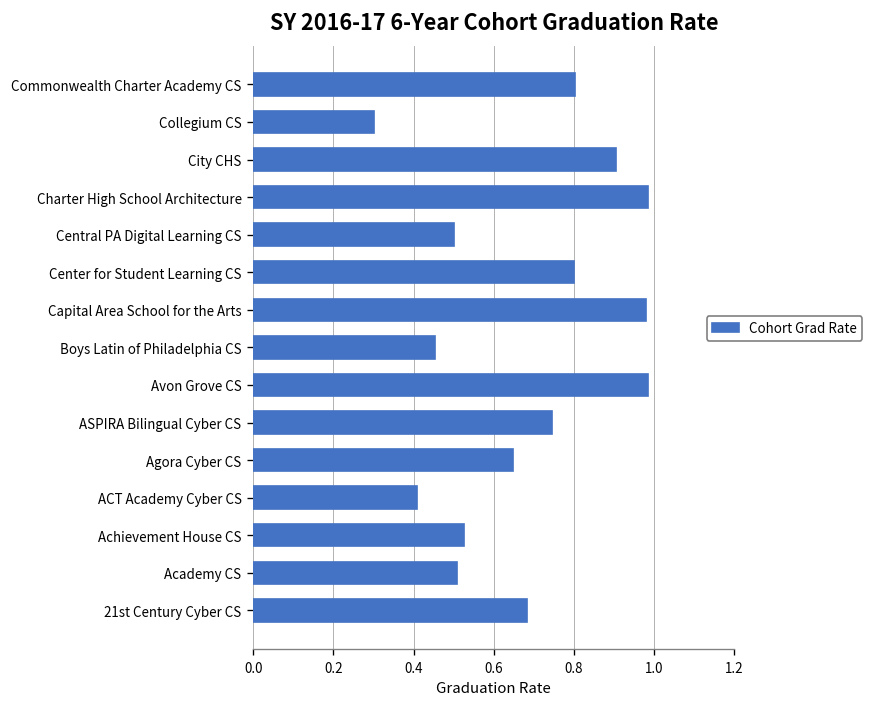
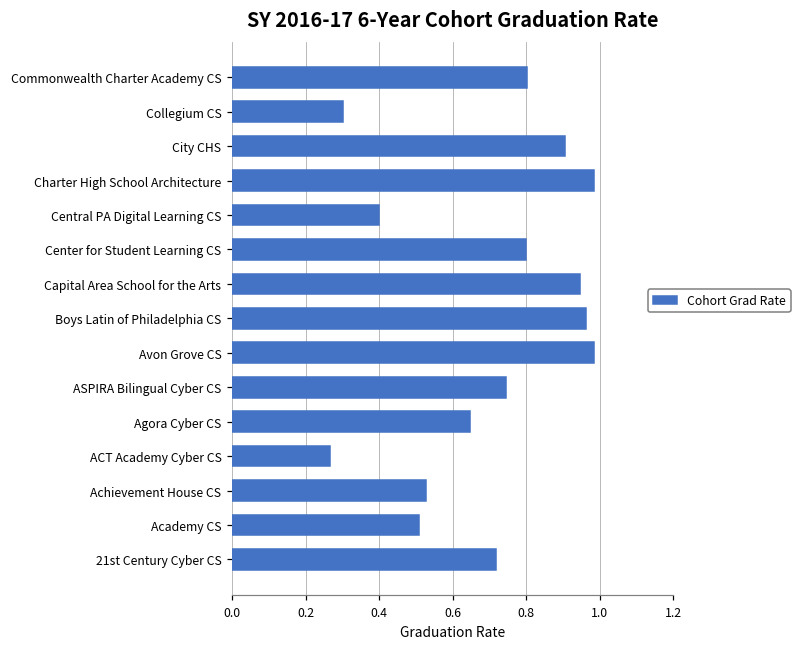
  {
    "Commonwealth Charter Academy CS": 0.80,
    "Collegium CS": 0.30,
    "City CHS": 0.90,
    "Charter High School Architecture": 0.99,
-   "Central PA Digital Learning CS": 0.5,
+   "Central PA Digital Learning CS": 0.4,
    "Center for Student Learning CS": 0.80,
-   "Capital Area School for the Arts": 0.98,
-   "Boys Latin of Philadelphia CS": 0.45,
+   "Capital Area School for the Arts": 0.95,
+   "Boys Latin of Philadelphia CS": 0.96,
    "Avon Grove CS": 0.99,
    "ASPIRA Bilingual Cyber CS": 0.75,
    "Agora Cyber CS": 0.65,
-   "ACT Academy Cyber CS": 0.41,
+   "ACT Academy Cyber CS": 0.27,
    "Achievement House CS": 0.53,
    "Academy CS": 0.51,
-   "21st Century Cyber CS": 0.68
+   "21st Century Cyber CS": 0.72
  }
